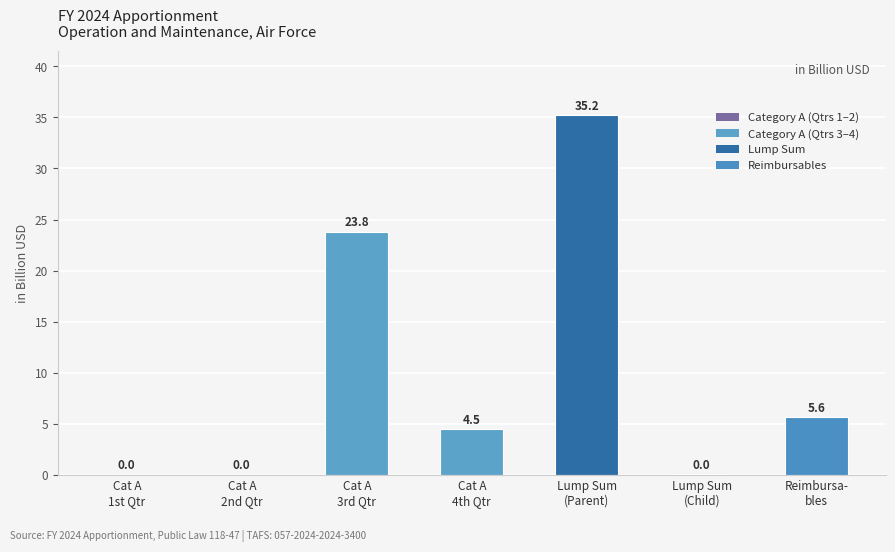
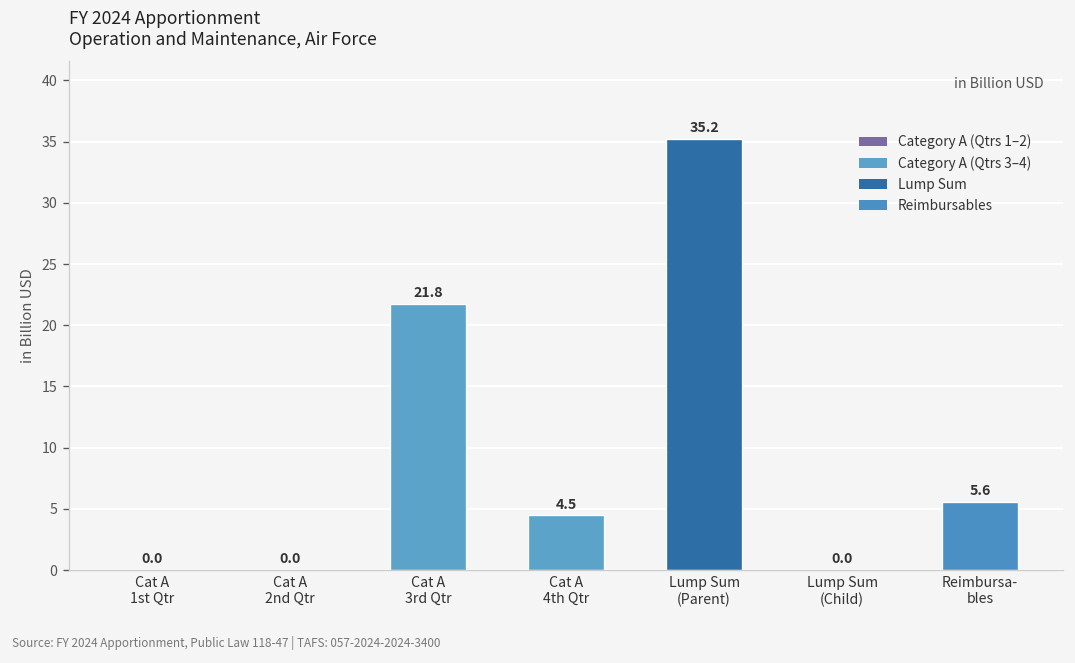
  {
    "Cat A 1st Qtr": 0.0,
    "Cat A 2nd Qtr": 0.0,
-   "Cat A 3rd Qtr": 23.8,
+   "Cat A 3rd Qtr": 21.8,
    "Cat A 4th Qtr": 4.5,
    "Lump Sum (Parent)": 35.2,
    "Lump Sum (Child)": 0.0,
    "Reimbursa- bles": 5.6
  }
